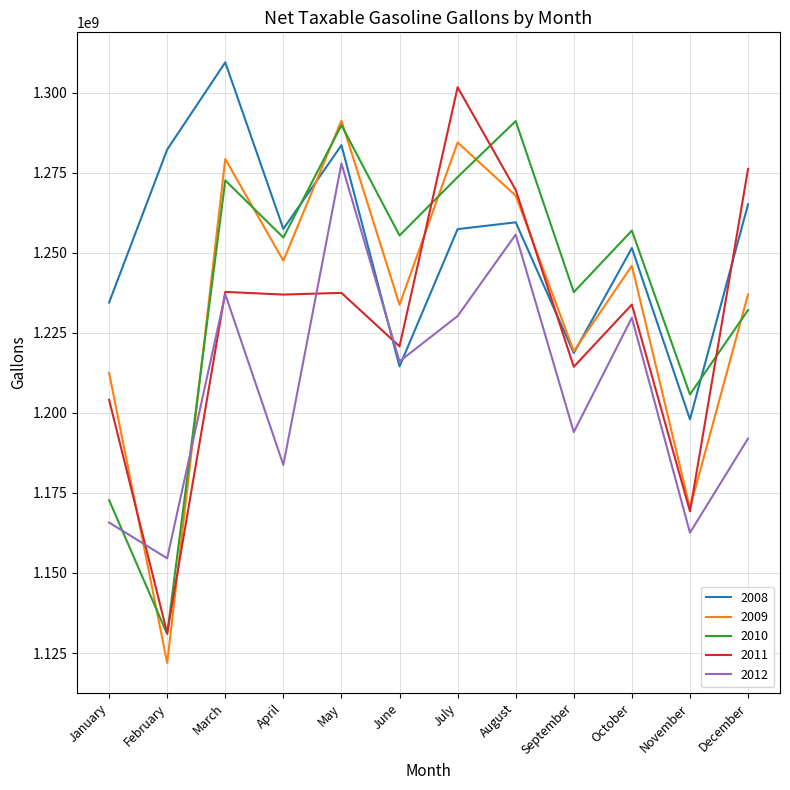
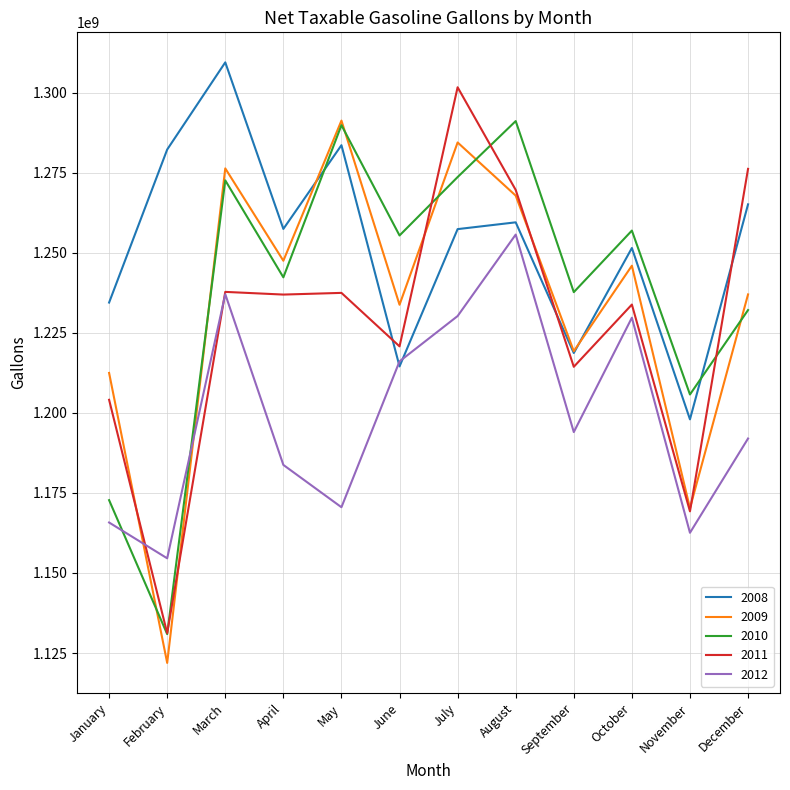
  {
    "2008": {
      "January": 1234000000,
      "February": 1282000000,
      "March": 1310000000,
      "April": 1257000000,
      "May": 1284000000,
      "June": 1215000000,
      "July": 1257000000,
      "August": 1260000000,
      "October": 1252000000,
      "November": 1198000000,
      "December": 1265000000
    },
    "2009": {
      "January": 1212000000,
      "February": 1122000000,
-     "March": 1279000000,
+     "March": 1276000000,
      "April": 1248000000,
      "May": 1291000000,
      "June": 1234000000,
      "July": 1284000000,
      "August": 1268000000,
      "October": 1246000000,
      "November": 1170000000,
      "December": 1237000000
    },
    "2010": {
      "January": 1173000000,
      "March": 1273000000,
-     "April": 1255000000,
+     "April": 1242000000,
      "May": 1290000000,
      "June": 1255000000,
      "July": 1274000000,
      "August": 1291000000,
      "September": 1238000000,
      "October": 1257000000,
      "November": 1206000000,
      "December": 1232000000
    },
    "2011": {
      "January": 1204000000,
      "April": 1237000000,
      "May": 1237000000,
      "June": 1221000000,
      "July": 1302000000,
      "August": 1270000000,
      "September": 1214000000,
      "October": 1234000000,
      "November": 1169000000,
      "December": 1276000000
    },
    "2012": {
      "January": 1166000000,
      "February": 1155000000,
      "April": 1184000000,
-     "May": 1278000000,
+     "May": 1171000000,
      "June": 1216000000,
      "July": 1230000000,
      "August": 1256000000,
      "September": 1194000000,
      "October": 1230000000,
      "November": 1163000000,
      "December": 1192000000
    }
  }
